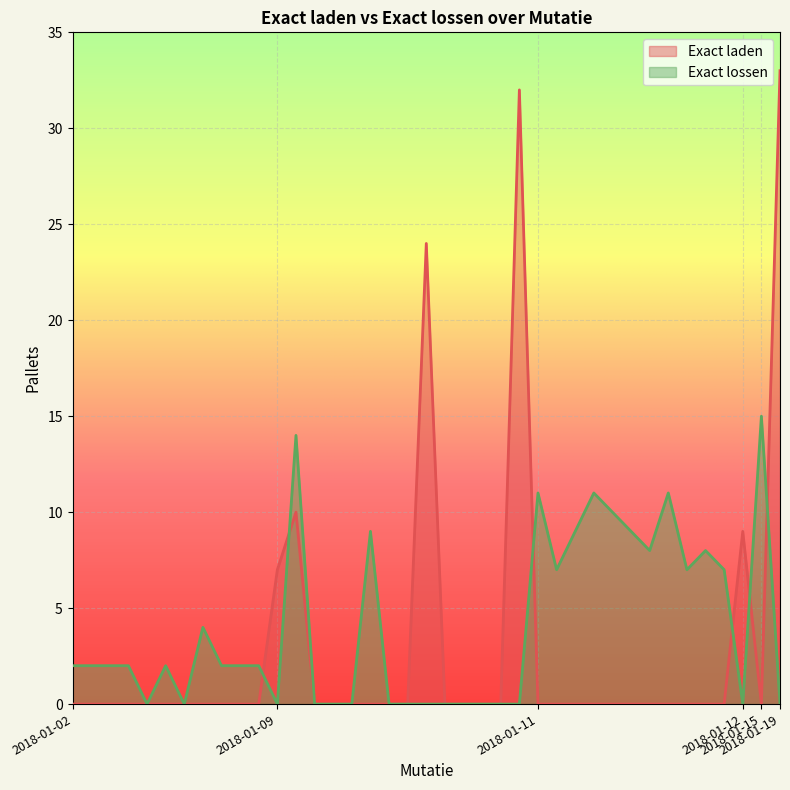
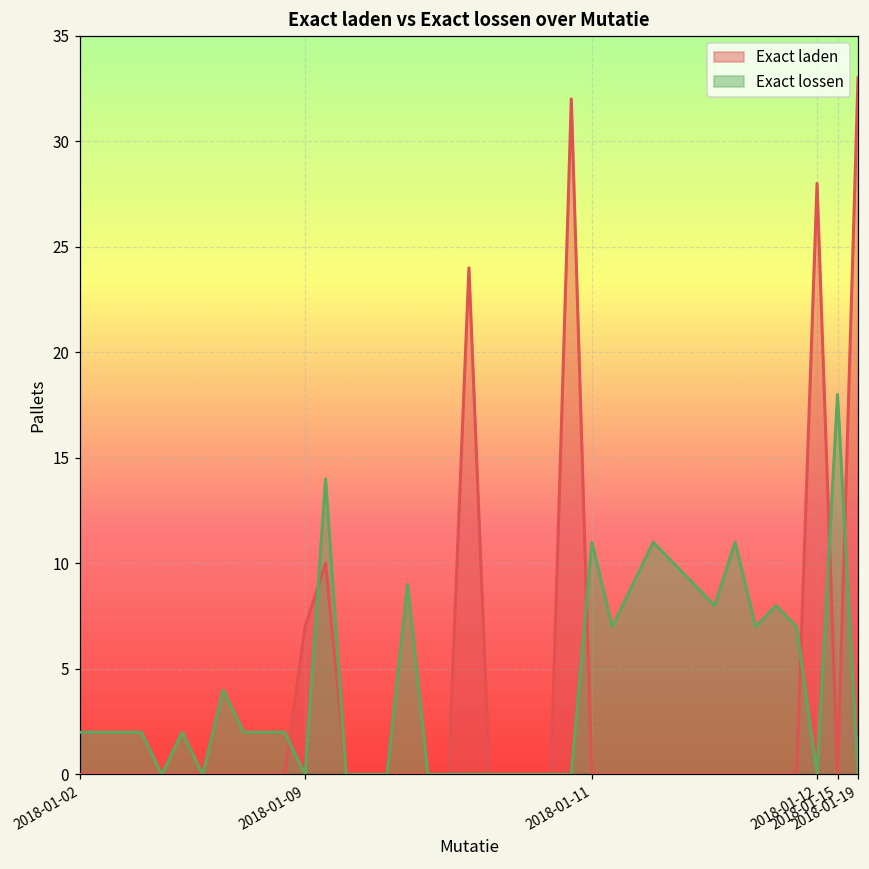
  {
    "Exact laden": {
-     "2018-01-12": 9,
+     "2018-01-12": 28,
      "2018-01-15": 0,
      "2018-01-19": 33
    },
    "Exact lossen": {
      "2018-01-12": 0,
-     "2018-01-15": 15,
+     "2018-01-15": 18,
      "2018-01-19": 0
    }
  }
